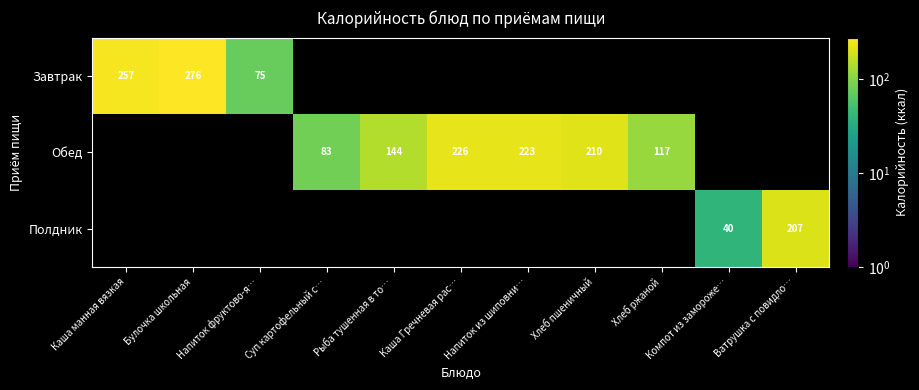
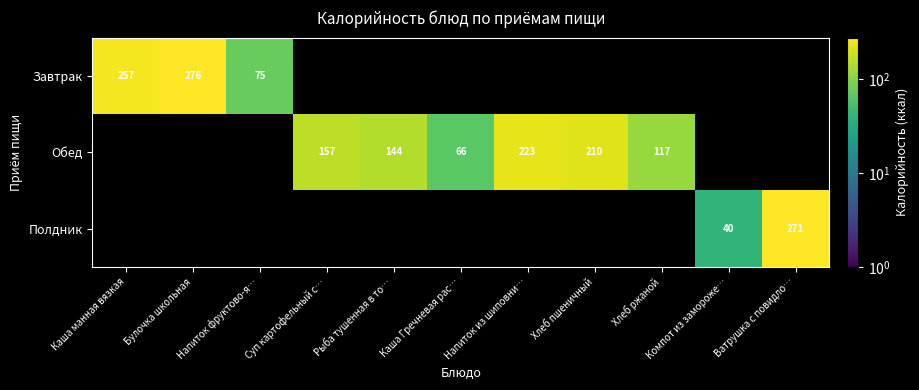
  {
    "Завтрак": {
      "Каша манная вязкая": 257,
      "Булочка школьная": 276,
      "Напиток фруктово-я…": 75
    },
    "Обед": {
-     "Суп картофельный с…": 83,
+     "Суп картофельный с…": 157,
      "Рыба тушенная в то…": 144,
-     "Каша Гречневая рас…": 226,
+     "Каша Гречневая рас…": 66,
      "Напиток из шиповни…": 223,
      "Хлеб пшеничный": 210,
      "Хлеб ржаной": 117
    },
    "Полдник": {
      "Компот из замороже…": 40,
-     "Ватрушка с повидло…": 207
+     "Ватрушка с повидло…": 271
    }
  }
